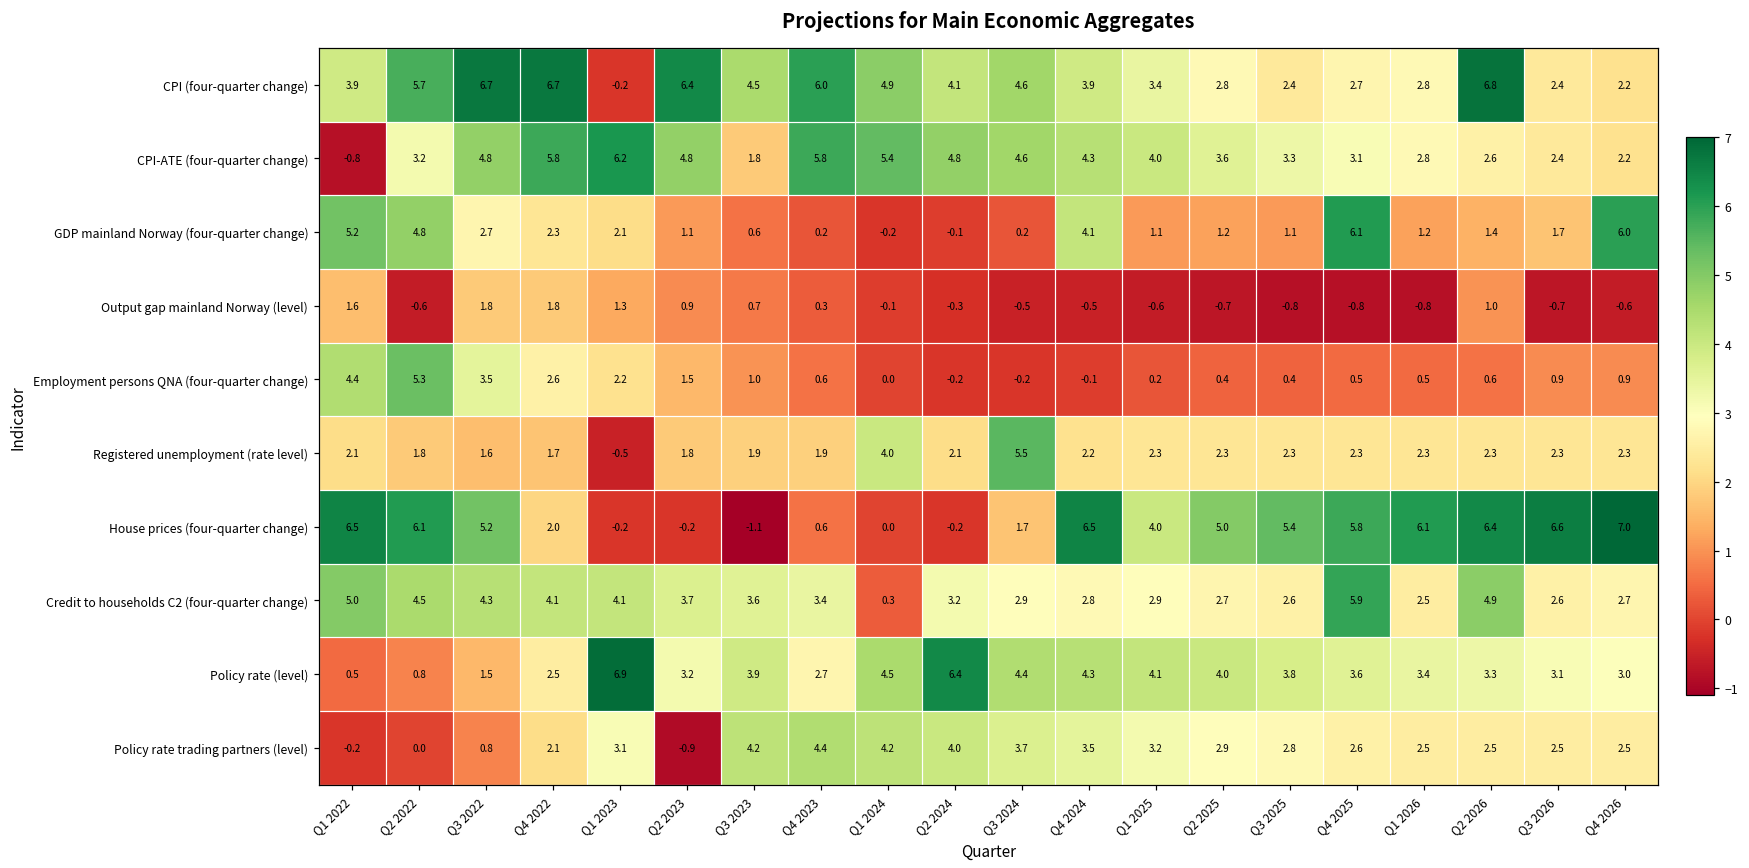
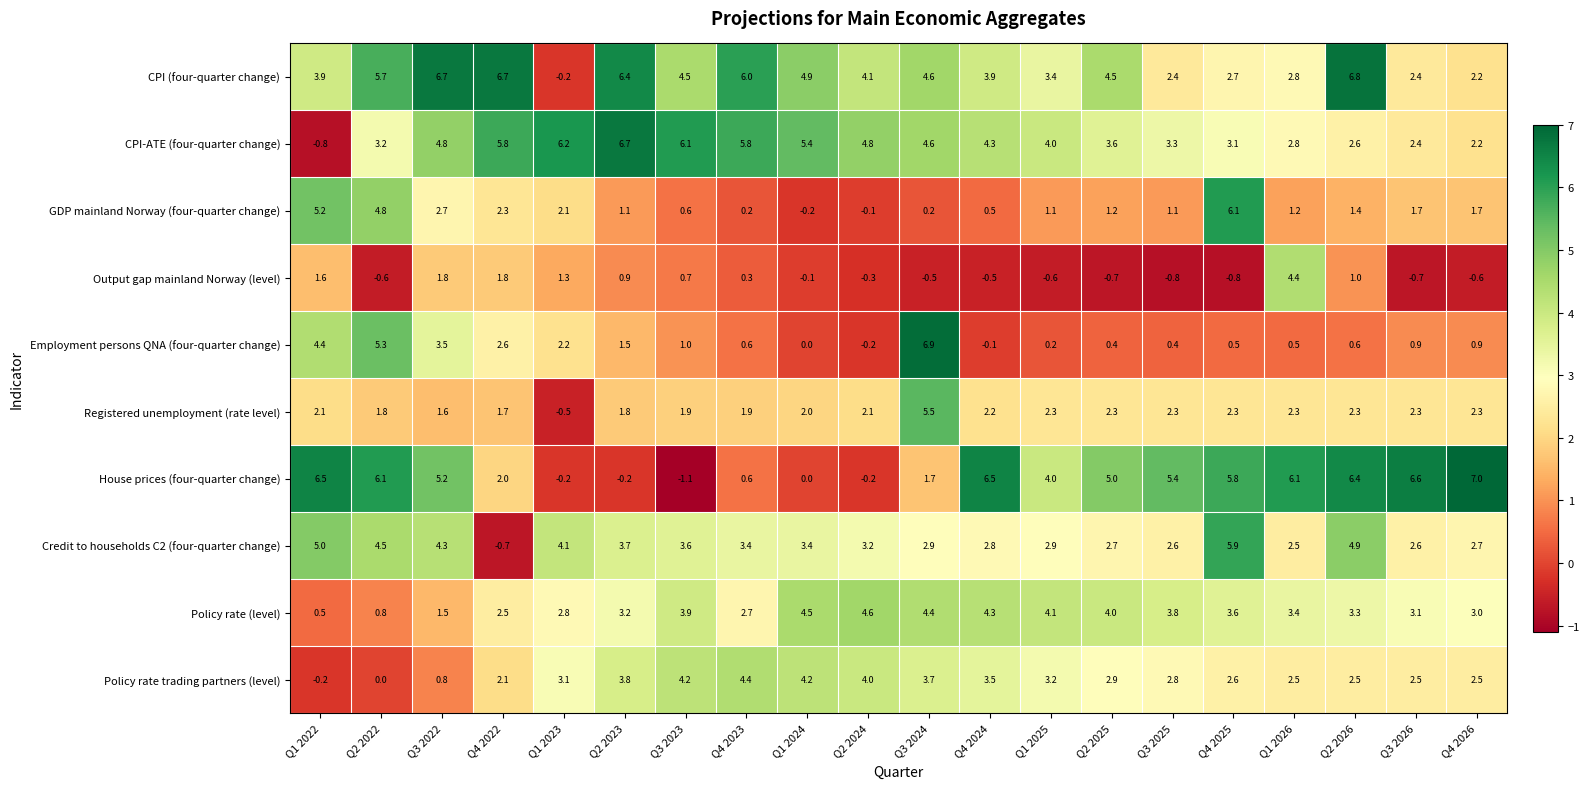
  {
    "CPI (four-quarter change)": {
      "Q1 2022": 3.9,
      "Q2 2022": 5.7,
      "Q3 2022": 6.7,
      "Q4 2022": 6.7,
      "Q1 2023": -0.2,
      "Q2 2023": 6.4,
      "Q3 2023": 4.5,
      "Q4 2023": 6.0,
      "Q1 2024": 4.9,
      "Q2 2024": 4.1,
      "Q3 2024": 4.6,
      "Q4 2024": 3.9,
      "Q1 2025": 3.4,
-     "Q2 2025": 2.8,
+     "Q2 2025": 4.5,
      "Q3 2025": 2.4,
      "Q4 2025": 2.7,
      "Q1 2026": 2.8,
      "Q2 2026": 6.8,
      "Q3 2026": 2.4,
      "Q4 2026": 2.2
    },
    "CPI-ATE (four-quarter change)": {
      "Q1 2022": -0.8,
      "Q2 2022": 3.2,
      "Q3 2022": 4.8,
      "Q4 2022": 5.8,
      "Q1 2023": 6.2,
-     "Q2 2023": 4.8,
-     "Q3 2023": 1.8,
+     "Q2 2023": 6.7,
+     "Q3 2023": 6.1,
      "Q4 2023": 5.8,
      "Q1 2024": 5.4,
      "Q2 2024": 4.8,
      "Q3 2024": 4.6,
      "Q4 2024": 4.3,
      "Q1 2025": 4.0,
      "Q2 2025": 3.6,
      "Q3 2025": 3.3,
      "Q4 2025": 3.1,
      "Q1 2026": 2.8,
      "Q2 2026": 2.6,
      "Q3 2026": 2.4,
      "Q4 2026": 2.2
    },
    "GDP mainland Norway (four-quarter change)": {
      "Q1 2022": 5.2,
      "Q2 2022": 4.8,
      "Q3 2022": 2.7,
      "Q4 2022": 2.3,
      "Q1 2023": 2.1,
      "Q2 2023": 1.1,
      "Q3 2023": 0.6,
      "Q4 2023": 0.2,
      "Q1 2024": -0.2,
      "Q2 2024": -0.1,
      "Q3 2024": 0.2,
-     "Q4 2024": 4.1,
+     "Q4 2024": 0.5,
      "Q1 2025": 1.1,
      "Q2 2025": 1.2,
      "Q3 2025": 1.1,
      "Q4 2025": 6.1,
      "Q1 2026": 1.2,
      "Q2 2026": 1.4,
      "Q3 2026": 1.7,
-     "Q4 2026": 6.0
+     "Q4 2026": 1.7
    },
    "Output gap mainland Norway (level)": {
      "Q1 2022": 1.6,
      "Q2 2022": -0.6,
      "Q3 2022": 1.8,
      "Q4 2022": 1.8,
      "Q1 2023": 1.3,
      "Q2 2023": 0.9,
      "Q3 2023": 0.7,
      "Q4 2023": 0.3,
      "Q1 2024": -0.1,
      "Q2 2024": -0.3,
      "Q3 2024": -0.5,
      "Q4 2024": -0.5,
      "Q1 2025": -0.6,
      "Q2 2025": -0.7,
      "Q3 2025": -0.8,
      "Q4 2025": -0.8,
-     "Q1 2026": -0.8,
+     "Q1 2026": 4.4,
      "Q2 2026": 1.0,
      "Q3 2026": -0.7,
      "Q4 2026": -0.6
    },
    "Employment persons QNA (four-quarter change)": {
      "Q1 2022": 4.4,
      "Q2 2022": 5.3,
      "Q3 2022": 3.5,
      "Q4 2022": 2.6,
      "Q1 2023": 2.2,
      "Q2 2023": 1.5,
      "Q3 2023": 1.0,
      "Q4 2023": 0.6,
      "Q1 2024": 0.0,
      "Q2 2024": -0.2,
-     "Q3 2024": -0.2,
+     "Q3 2024": 6.9,
      "Q4 2024": -0.1,
      "Q1 2025": 0.2,
      "Q2 2025": 0.4,
      "Q3 2025": 0.4,
      "Q4 2025": 0.5,
      "Q1 2026": 0.5,
      "Q2 2026": 0.6,
      "Q3 2026": 0.9,
      "Q4 2026": 0.9
    },
    "Registered unemployment (rate level)": {
      "Q1 2022": 2.1,
      "Q2 2022": 1.8,
      "Q3 2022": 1.6,
      "Q4 2022": 1.7,
      "Q1 2023": -0.5,
      "Q2 2023": 1.8,
      "Q3 2023": 1.9,
      "Q4 2023": 1.9,
-     "Q1 2024": 4.0,
+     "Q1 2024": 2.0,
      "Q2 2024": 2.1,
      "Q3 2024": 5.5,
      "Q4 2024": 2.2,
      "Q1 2025": 2.3,
      "Q2 2025": 2.3,
      "Q3 2025": 2.3,
      "Q4 2025": 2.3,
      "Q1 2026": 2.3,
      "Q2 2026": 2.3,
      "Q3 2026": 2.3,
      "Q4 2026": 2.3
    },
    "House prices (four-quarter change)": {
      "Q1 2022": 6.5,
      "Q2 2022": 6.1,
      "Q3 2022": 5.2,
      "Q4 2022": 2.0,
      "Q1 2023": -0.2,
      "Q2 2023": -0.2,
      "Q3 2023": -1.1,
      "Q4 2023": 0.6,
      "Q1 2024": 0.0,
      "Q2 2024": -0.2,
      "Q3 2024": 1.7,
      "Q4 2024": 6.5,
      "Q1 2025": 4.0,
      "Q2 2025": 5.0,
      "Q3 2025": 5.4,
      "Q4 2025": 5.8,
      "Q1 2026": 6.1,
      "Q2 2026": 6.4,
      "Q3 2026": 6.6,
      "Q4 2026": 7.0
    },
    "Credit to households C2 (four-quarter change)": {
      "Q1 2022": 5.0,
      "Q2 2022": 4.5,
      "Q3 2022": 4.3,
-     "Q4 2022": 4.1,
+     "Q4 2022": -0.7,
      "Q1 2023": 4.1,
      "Q2 2023": 3.7,
      "Q3 2023": 3.6,
      "Q4 2023": 3.4,
-     "Q1 2024": 0.3,
+     "Q1 2024": 3.4,
      "Q2 2024": 3.2,
      "Q3 2024": 2.9,
      "Q4 2024": 2.8,
      "Q1 2025": 2.9,
      "Q2 2025": 2.7,
      "Q3 2025": 2.6,
      "Q4 2025": 5.9,
      "Q1 2026": 2.5,
      "Q2 2026": 4.9,
      "Q3 2026": 2.6,
      "Q4 2026": 2.7
    },
    "Policy rate (level)": {
      "Q1 2022": 0.5,
      "Q2 2022": 0.8,
      "Q3 2022": 1.5,
      "Q4 2022": 2.5,
-     "Q1 2023": 6.9,
+     "Q1 2023": 2.8,
      "Q2 2023": 3.2,
      "Q3 2023": 3.9,
      "Q4 2023": 2.7,
      "Q1 2024": 4.5,
-     "Q2 2024": 6.4,
+     "Q2 2024": 4.6,
      "Q3 2024": 4.4,
      "Q4 2024": 4.3,
      "Q1 2025": 4.1,
      "Q2 2025": 4.0,
      "Q3 2025": 3.8,
      "Q4 2025": 3.6,
      "Q1 2026": 3.4,
      "Q2 2026": 3.3,
      "Q3 2026": 3.1,
      "Q4 2026": 3.0
    },
    "Policy rate trading partners (level)": {
      "Q1 2022": -0.2,
      "Q2 2022": 0.0,
      "Q3 2022": 0.8,
      "Q4 2022": 2.1,
      "Q1 2023": 3.1,
-     "Q2 2023": -0.9,
+     "Q2 2023": 3.8,
      "Q3 2023": 4.2,
      "Q4 2023": 4.4,
      "Q1 2024": 4.2,
      "Q2 2024": 4.0,
      "Q3 2024": 3.7,
      "Q4 2024": 3.5,
      "Q1 2025": 3.2,
      "Q2 2025": 2.9,
      "Q3 2025": 2.8,
      "Q4 2025": 2.6,
      "Q1 2026": 2.5,
      "Q2 2026": 2.5,
      "Q3 2026": 2.5,
      "Q4 2026": 2.5
    }
  }
